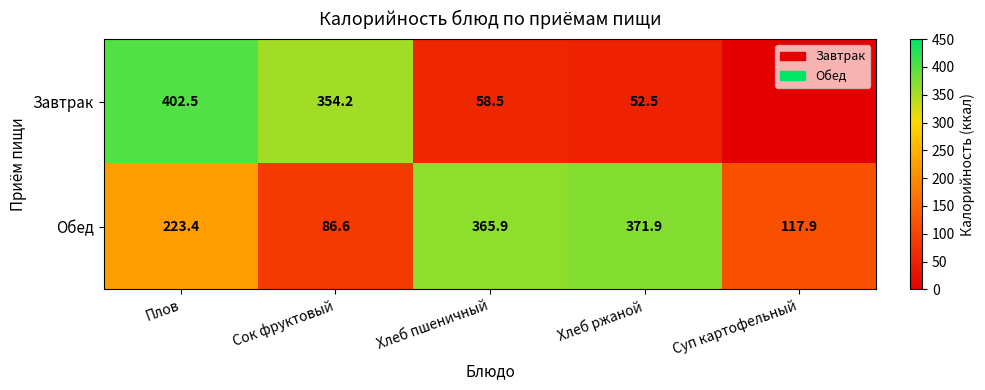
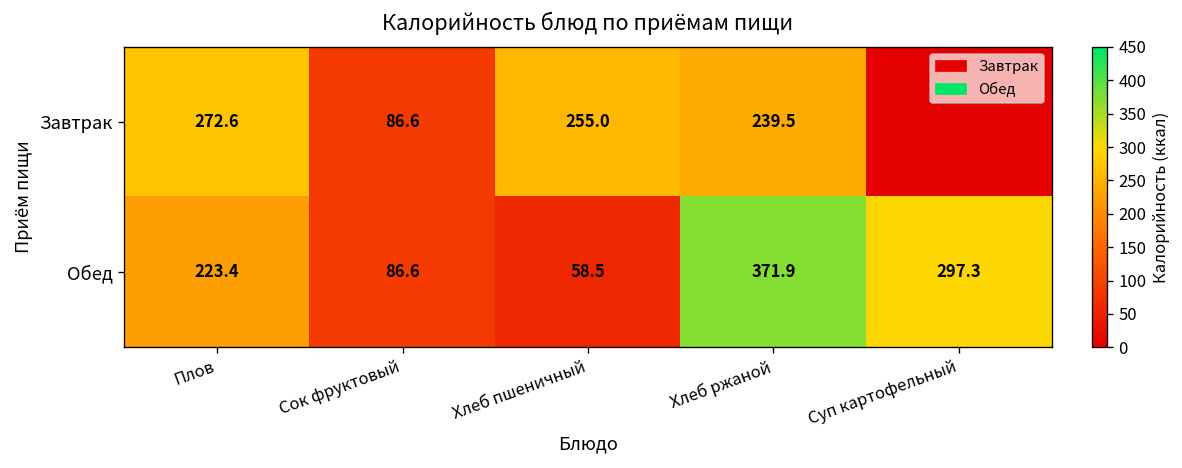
  {
    "Завтрак": {
-     "Плов": 402.5,
-     "Сок фруктовый": 354.2,
-     "Хлеб пшеничный": 58.5,
-     "Хлеб ржаной": 52.5
+     "Плов": 272.6,
+     "Сок фруктовый": 86.6,
+     "Хлеб пшеничный": 255.0,
+     "Хлеб ржаной": 239.5
    },
    "Обед": {
      "Плов": 223.4,
      "Сок фруктовый": 86.6,
-     "Хлеб пшеничный": 365.9,
+     "Хлеб пшеничный": 58.5,
      "Хлеб ржаной": 371.9,
-     "Суп картофельный": 117.9
+     "Суп картофельный": 297.3
    }
  }
